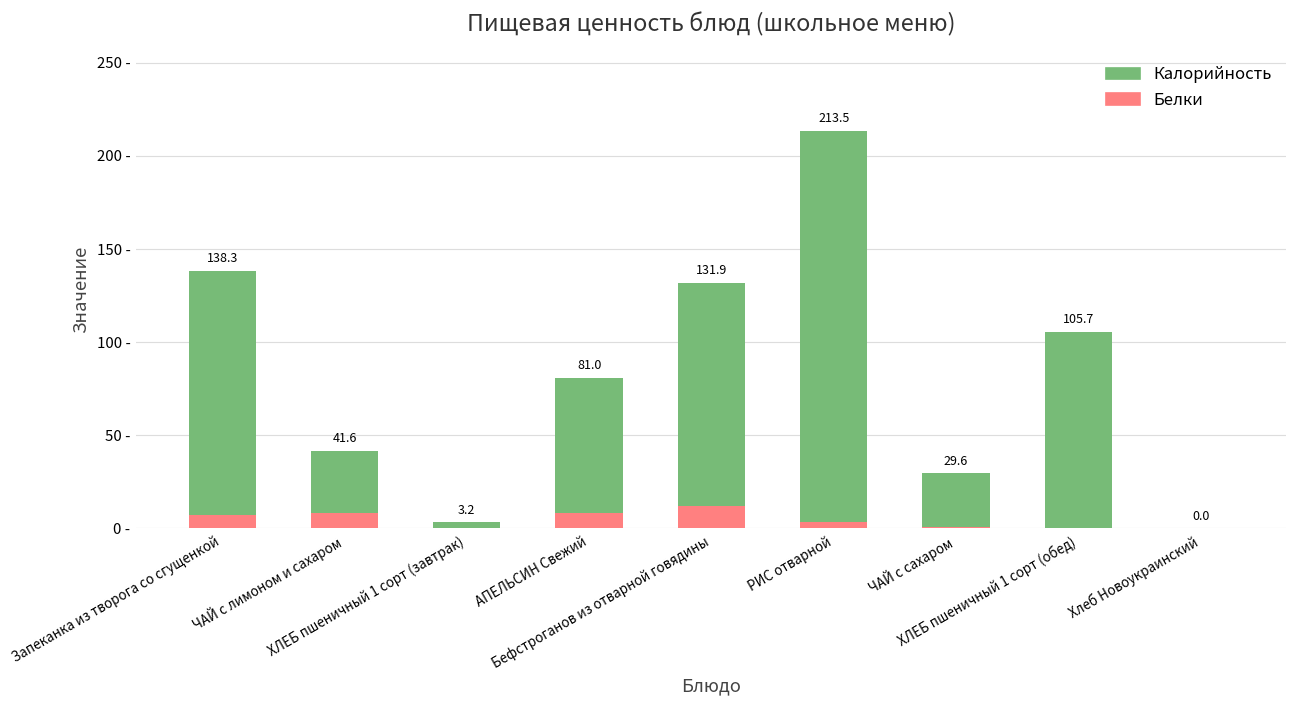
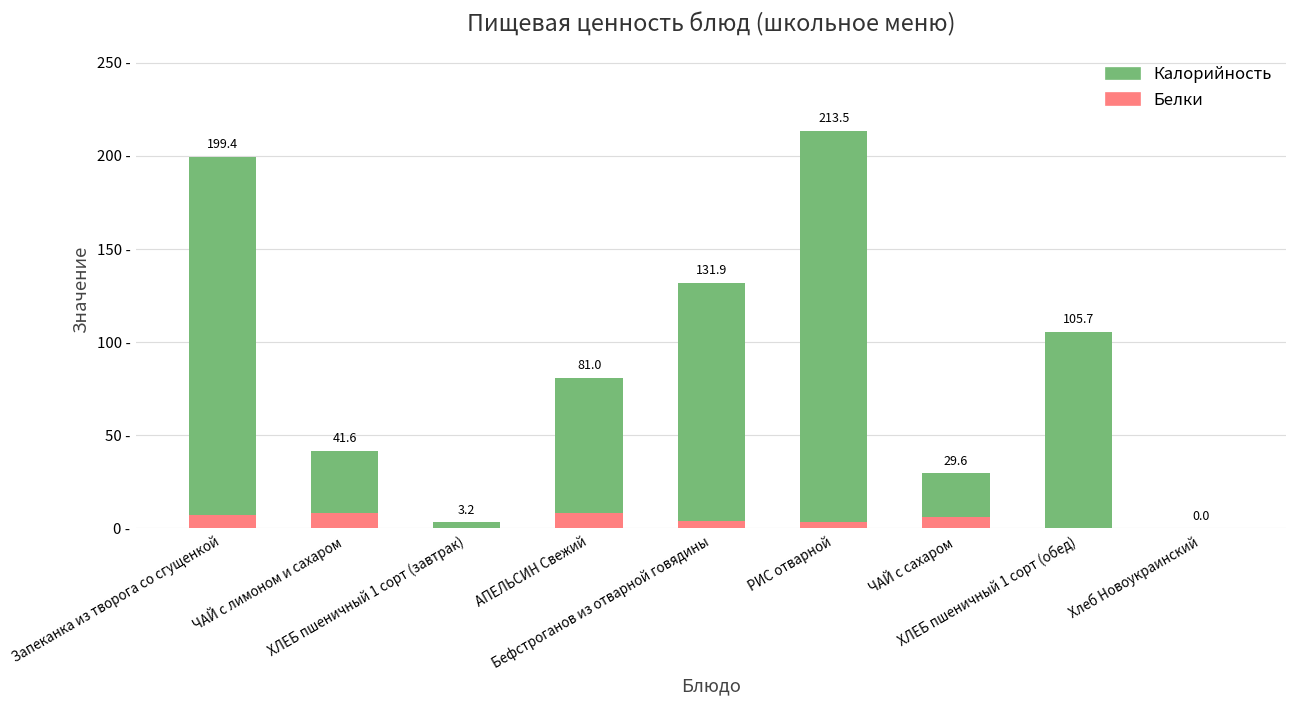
  {
    "Калорийность": {
-     "Запеканка из творога со сгущенкой": "138.3",
+     "Запеканка из творога со сгущенкой": "199.4",
      "ЧАЙ с лимоном и сахаром": "41.6",
      "ХЛЕБ пшеничный 1 сорт (завтрак)": "3.2",
      "АПЕЛЬСИН Свежий": "81.0",
      "Бефстроганов из отварной говядины": "131.9",
      "РИС отварной": "213.5",
      "ЧАЙ с сахаром": "29.6",
      "ХЛЕБ пшеничный 1 сорт (обед)": "105.7",
      "Хлеб Новоукраинский": "0.0"
    },
    "Белки": {
      "ХЛЕБ пшеничный 1 сорт (завтрак)": "0 -",
-     "Бефстроганов из отварной говядины": "12 -",
-     "ЧАЙ с сахаром": "1 -",
+     "Бефстроганов из отварной говядины": "4 -",
+     "ЧАЙ с сахаром": "6 -",
      "ХЛЕБ пшеничный 1 сорт (обед)": "0 -"
    }
  }
